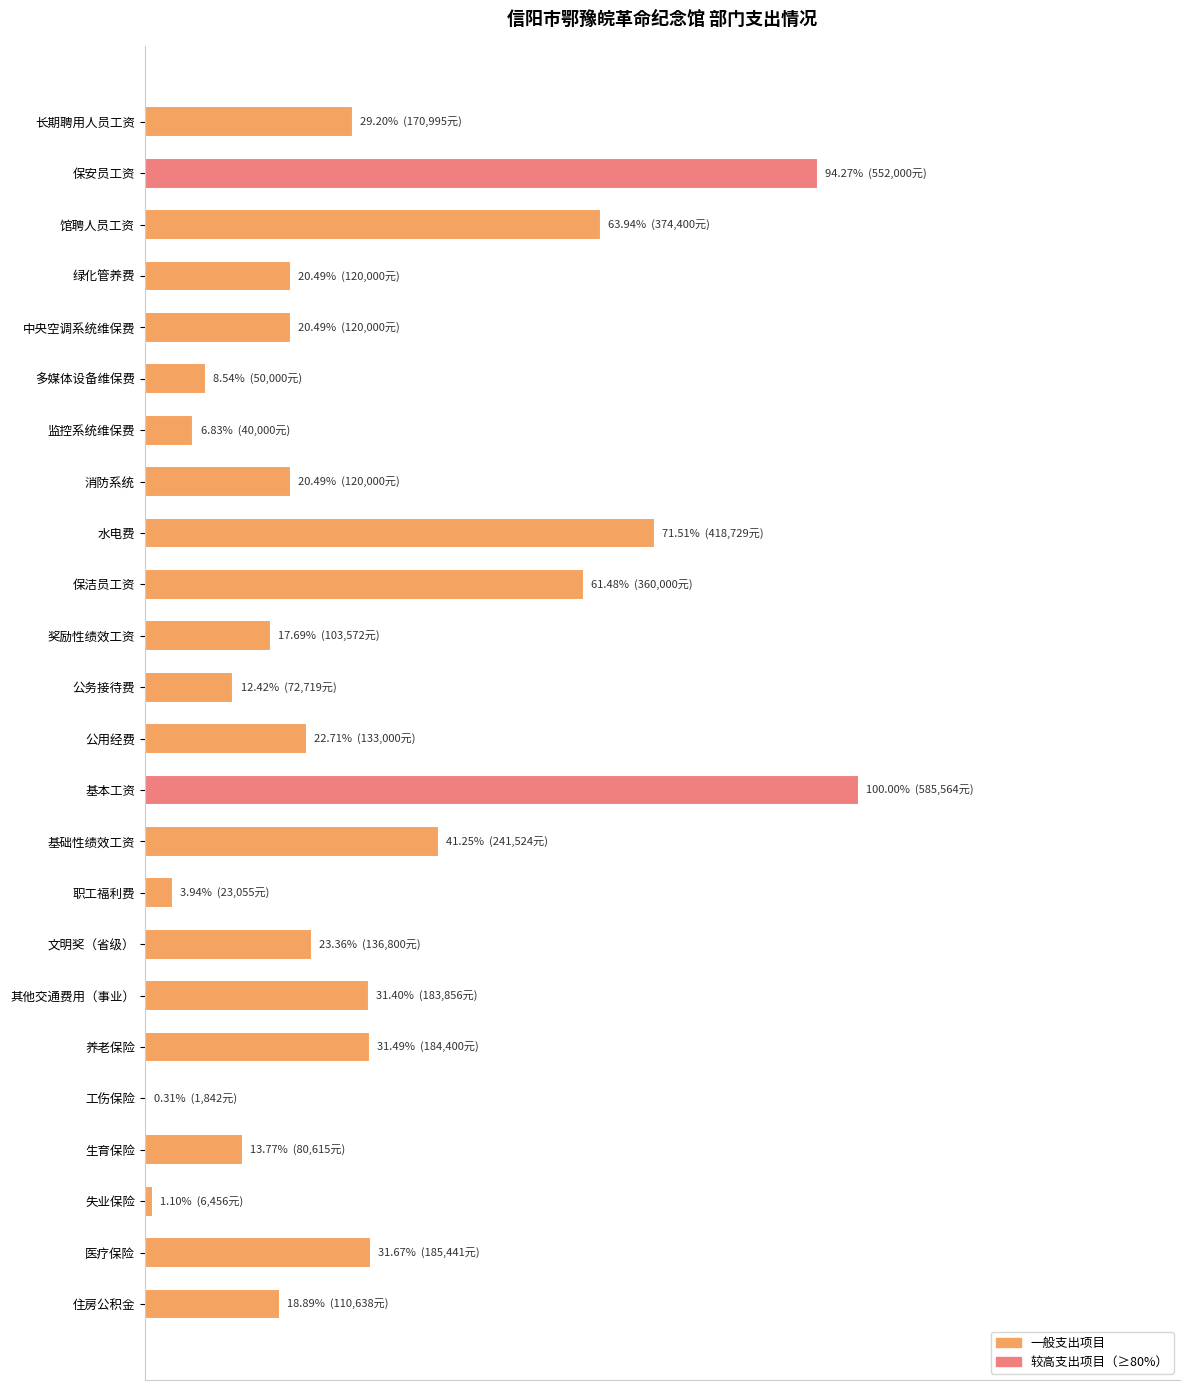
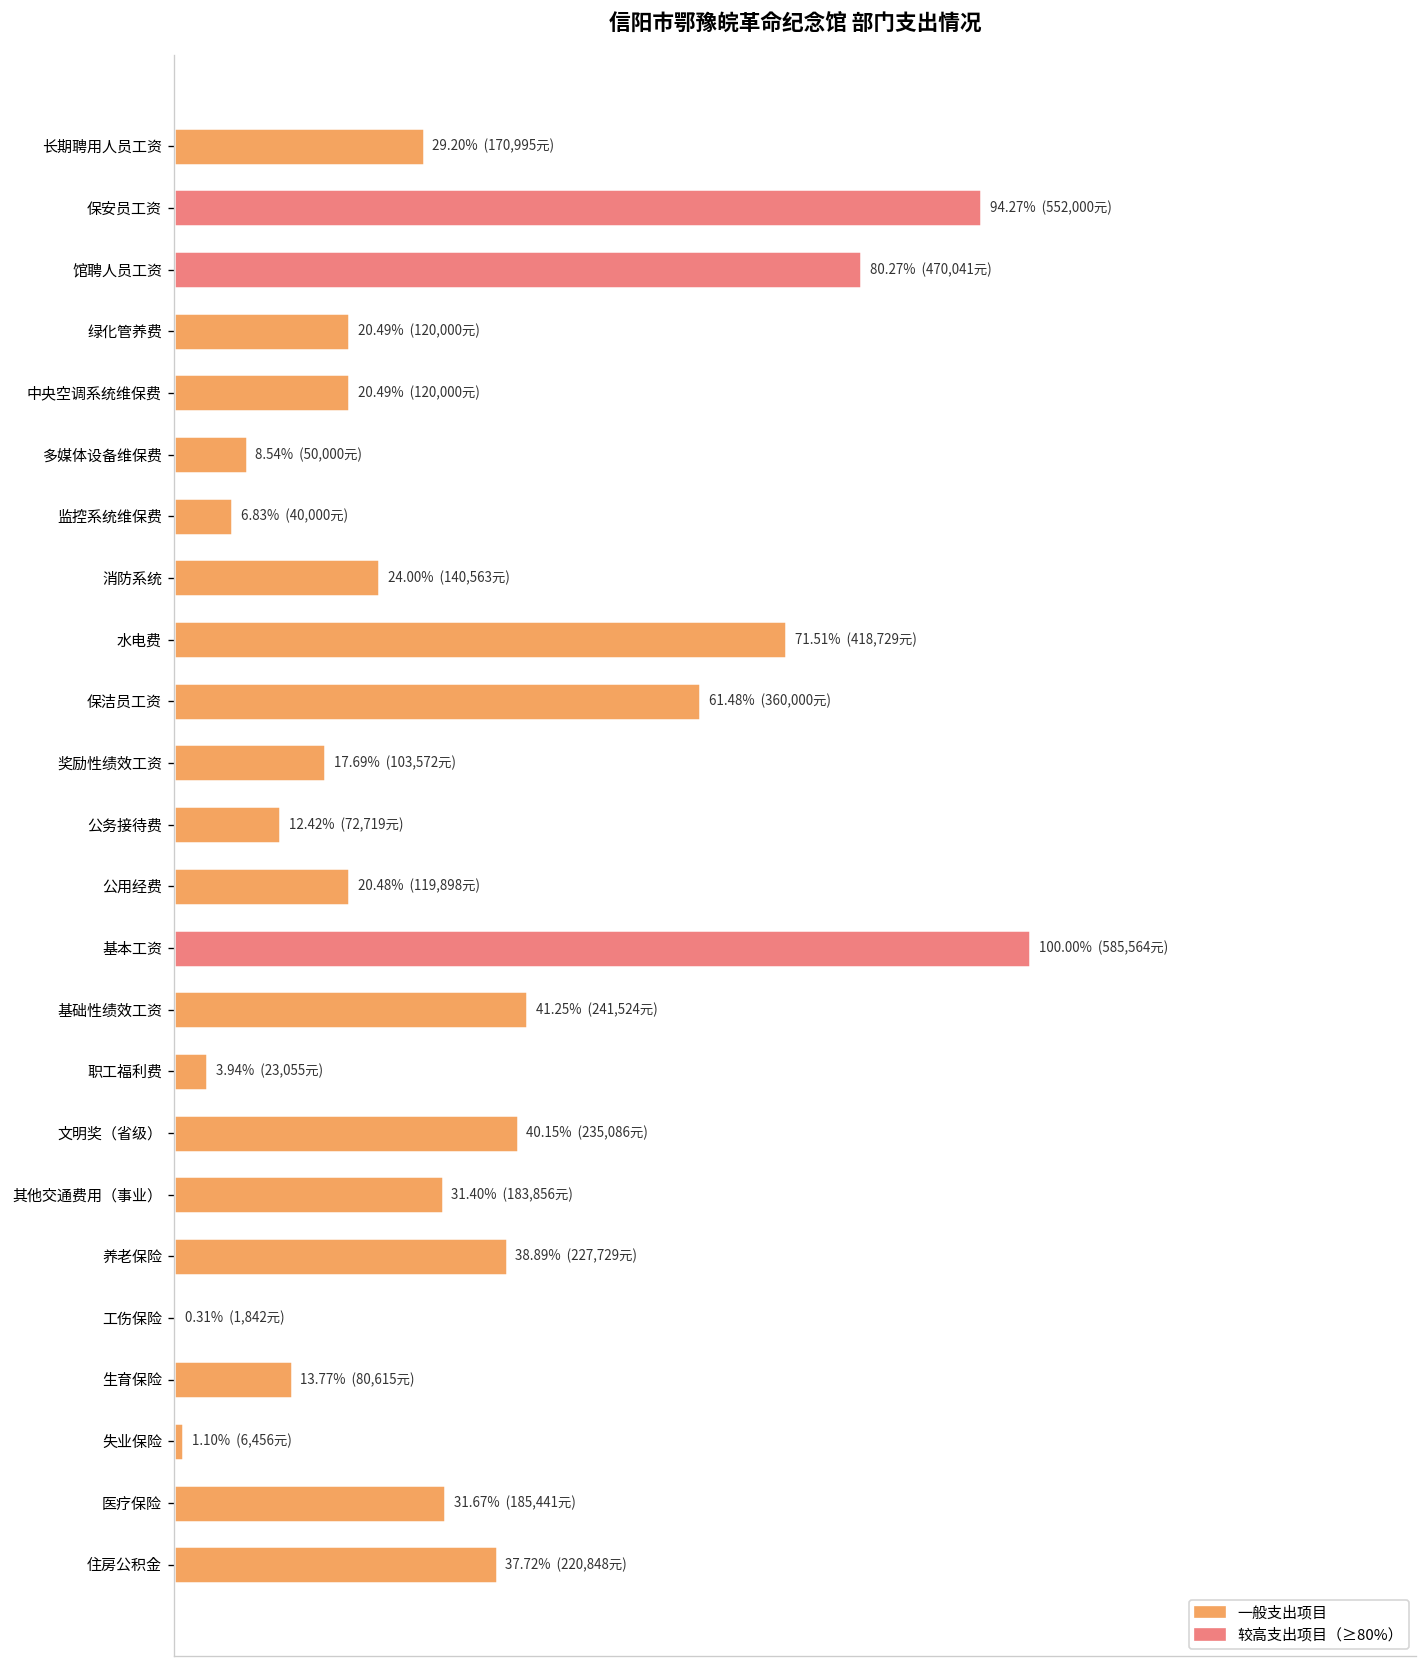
  {
    "长期聘用人员工资": "29.20%",
    "保安员工资": "94.27%",
-   "馆聘人员工资": "63.94% (374,400元)",
+   "馆聘人员工资": "80.27% (470,041元)",
    "绿化管养费": "20.49%",
    "中央空调系统维保费": "20.49%",
    "多媒体设备维保费": "8.54%",
    "监控系统维保费": "6.83%",
-   "消防系统": "20.49% (120,000元)",
+   "消防系统": "24.00% (140,563元)",
    "水电费": "71.51%",
    "保洁员工资": "61.48%",
    "奖励性绩效工资": "17.69%",
    "公务接待费": "12.42%",
-   "公用经费": "22.71% (133,000元)",
+   "公用经费": "20.48% (119,898元)",
    "基本工资": "100.00%",
    "基础性绩效工资": "41.25%",
    "职工福利费": "3.94%",
-   "文明奖（省级）": "23.36% (136,800元)",
+   "文明奖（省级）": "40.15% (235,086元)",
    "其他交通费用（事业）": "31.40%",
-   "养老保险": "31.49% (184,400元)",
+   "养老保险": "38.89% (227,729元)",
    "工伤保险": "0.31%",
    "生育保险": "13.77%",
    "失业保险": "1.10%",
    "医疗保险": "31.67%",
-   "住房公积金": "18.89% (110,638元)"
+   "住房公积金": "37.72% (220,848元)"
  }
